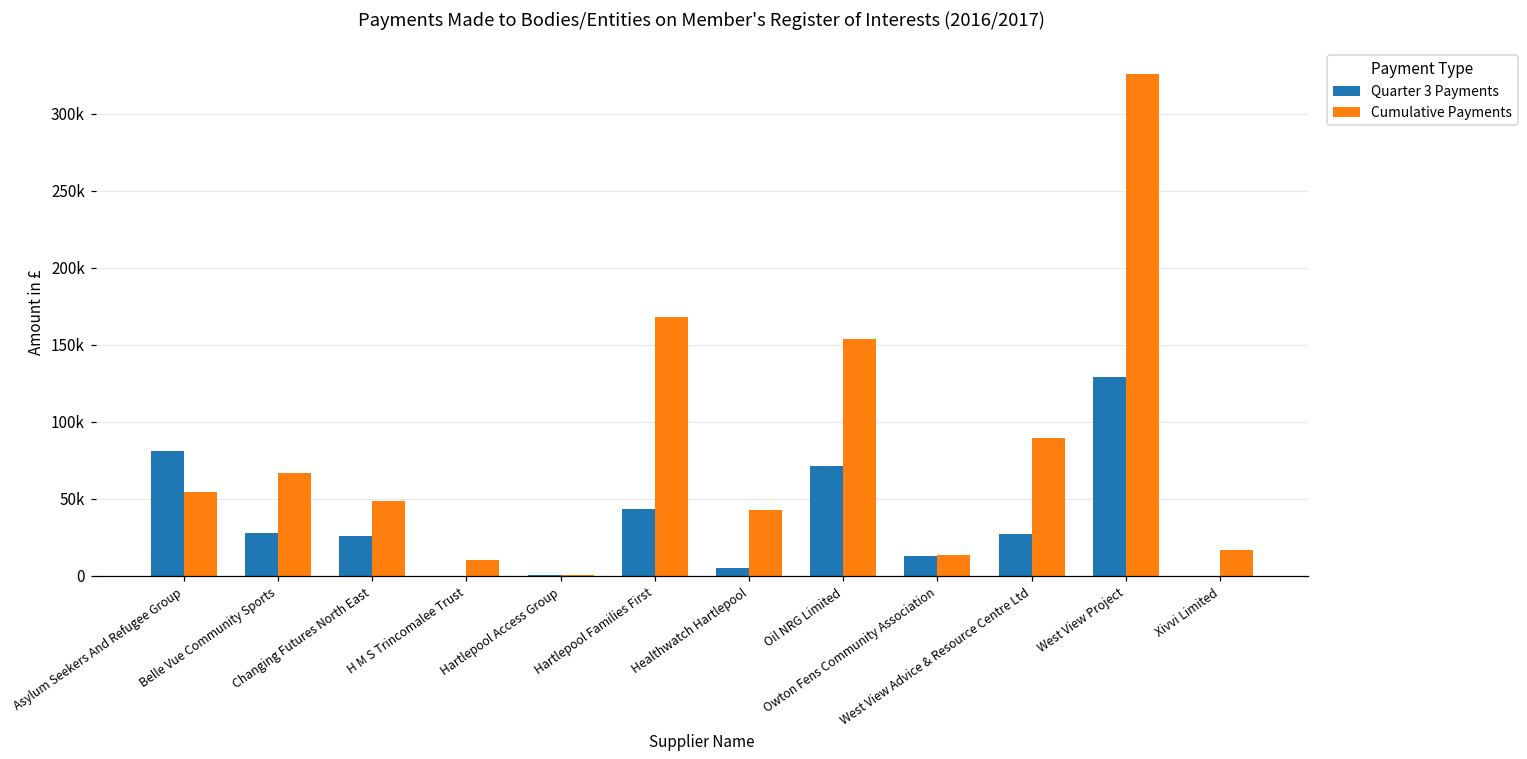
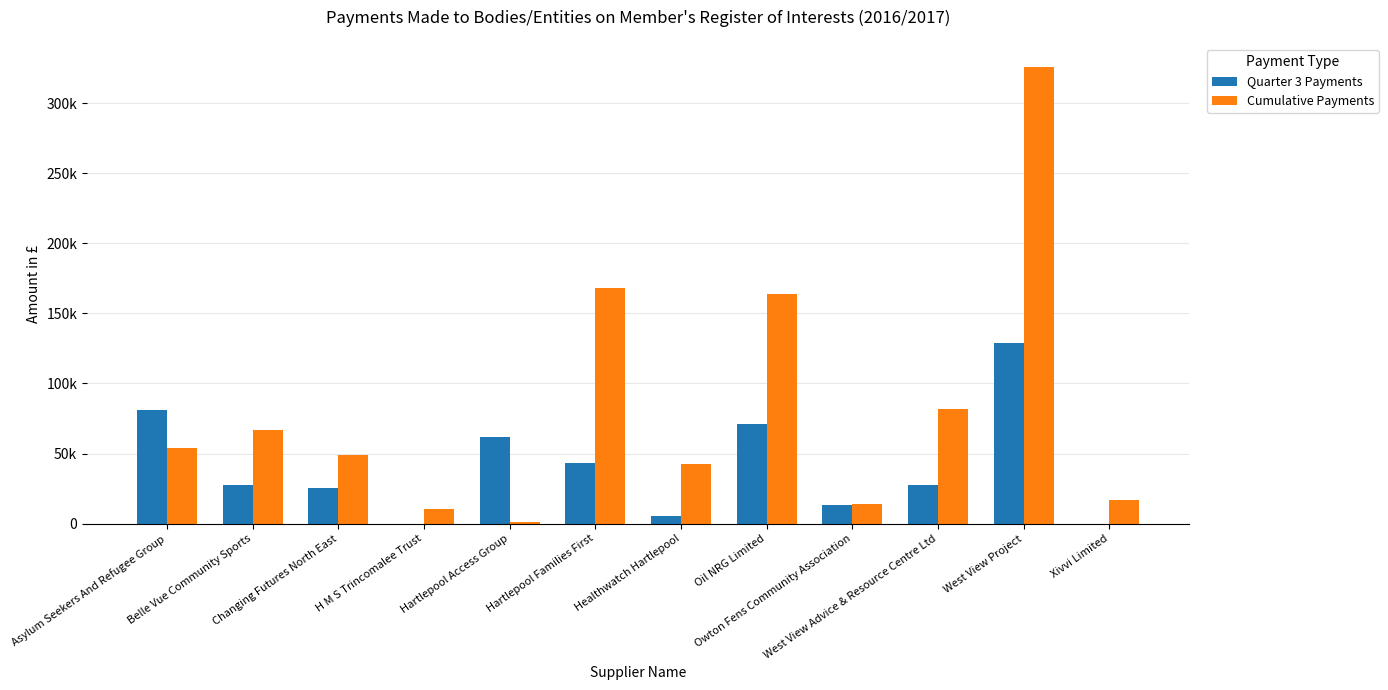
  {
    "Quarter 3 Payments": {
      "Asylum Seekers And Refugee Group": 81000,
      "Belle Vue Community Sports": 28000,
      "Changing Futures North East": 26000,
      "H M S Trincomalee Trust": 0,
-     "Hartlepool Access Group": 1000,
+     "Hartlepool Access Group": 62000,
      "Hartlepool Families First": 43000,
      "Healthwatch Hartlepool": 5000,
      "Oil NRG Limited": 71000,
      "Owton Fens Community Association": 13000,
      "West View Advice & Resource Centre Ltd": 27000,
      "West View Project": 129000,
      "Xivvi Limited": 0
    },
    "Cumulative Payments": {
      "Asylum Seekers And Refugee Group": 54000,
      "Belle Vue Community Sports": 67000,
      "Changing Futures North East": 49000,
      "H M S Trincomalee Trust": 10000,
      "Hartlepool Families First": 168000,
      "Healthwatch Hartlepool": 43000,
-     "Oil NRG Limited": 154000,
+     "Oil NRG Limited": 164000,
      "Owton Fens Community Association": 14000,
-     "West View Advice & Resource Centre Ltd": 89000,
+     "West View Advice & Resource Centre Ltd": 82000,
      "West View Project": 326000,
      "Xivvi Limited": 17000
    }
  }
